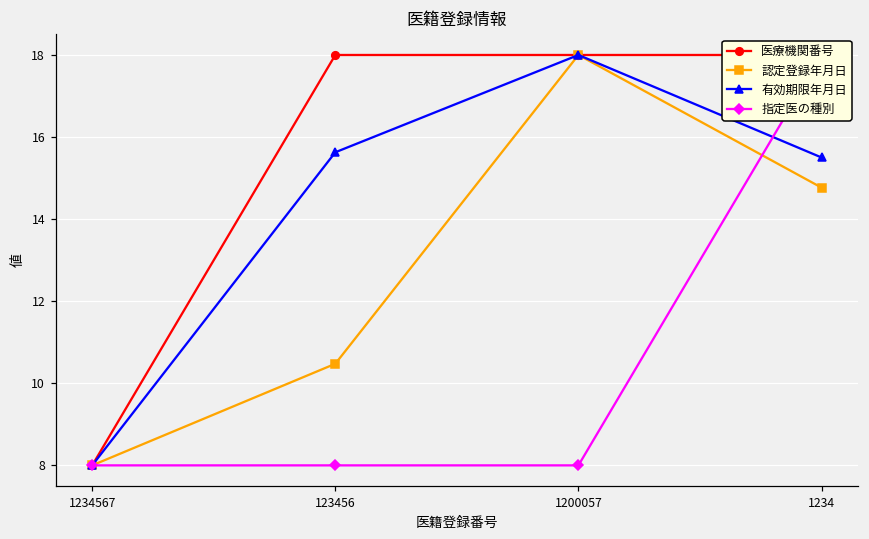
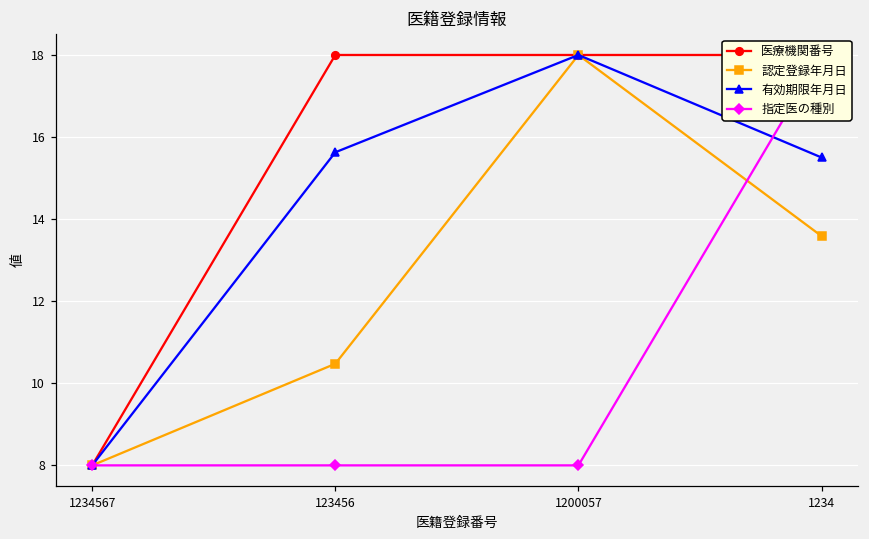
  {
    "医療機関番号": {
      "123456": 18.0
    },
    "認定登録年月日": {
      "123456": 10.5,
-     "1234": 14.8
+     "1234": 13.6
    },
    "有効期限年月日": {
      "123456": 15.6,
      "1234": 15.5
    },
    "指定医の種別": {
      "123456": 8.0,
      "1200057": 8.0
    }
  }
